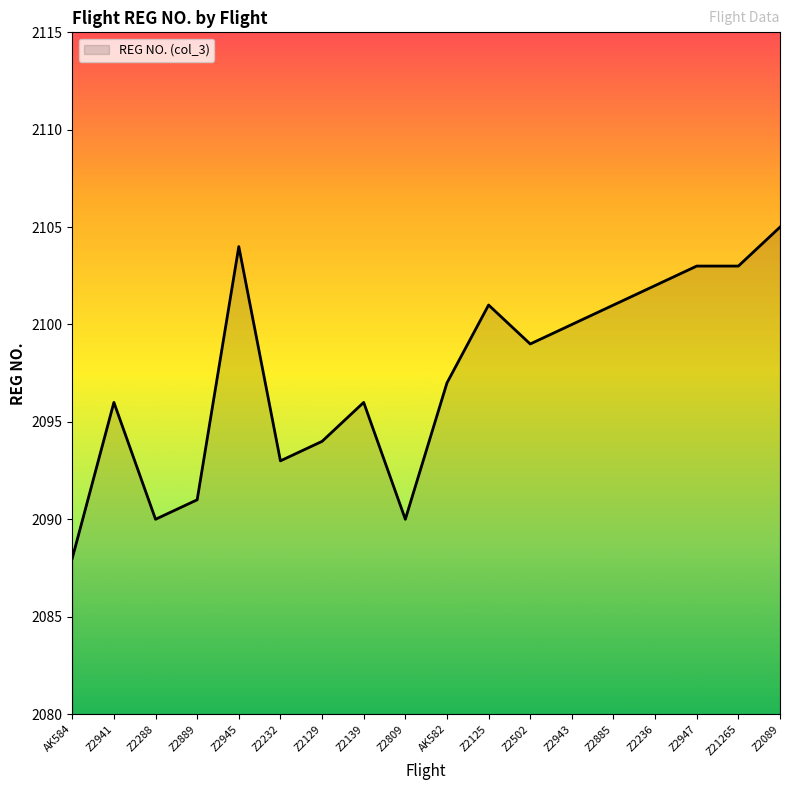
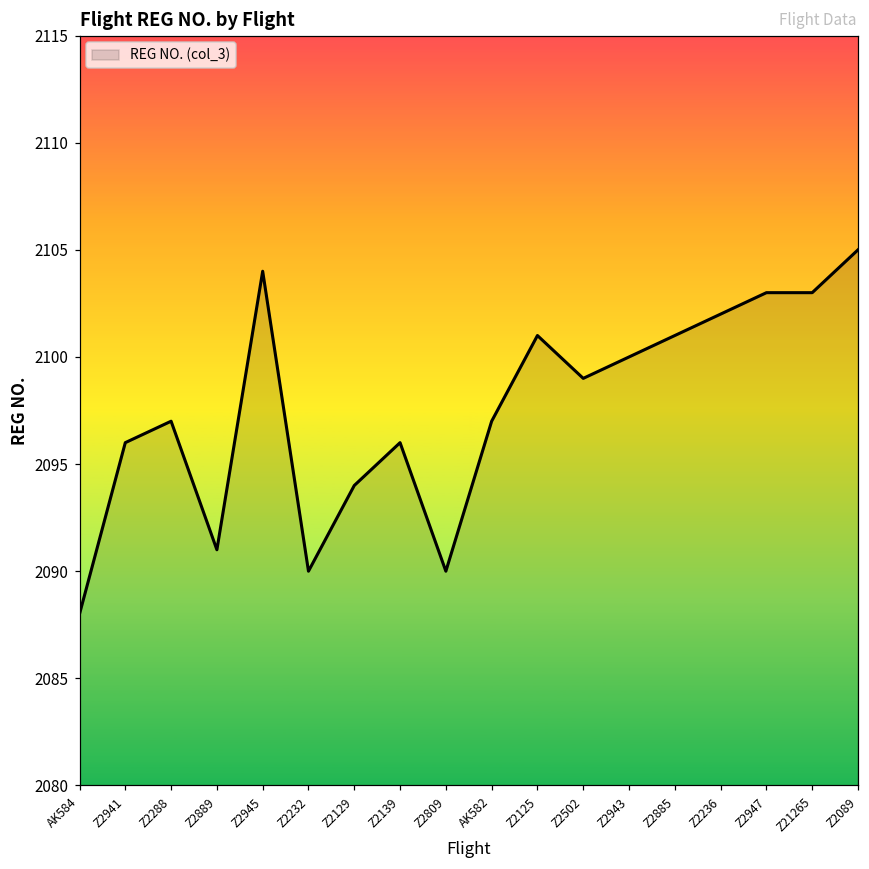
  {
    "AK584": 2088,
    "Z2941": 2096,
-   "Z2288": 2090,
+   "Z2288": 2097,
    "Z2889": 2091,
    "Z2945": 2104,
-   "Z2232": 2093,
+   "Z2232": 2090,
    "Z2129": 2094,
    "Z2139": 2096,
    "Z2809": 2090,
    "AK582": 2097,
    "Z2125": 2101,
    "Z2502": 2099,
    "Z2943": 2100,
    "Z2885": 2101,
    "Z2236": 2102,
    "Z2947": 2103,
    "Z21265": 2103,
    "Z2089": 2105
  }
